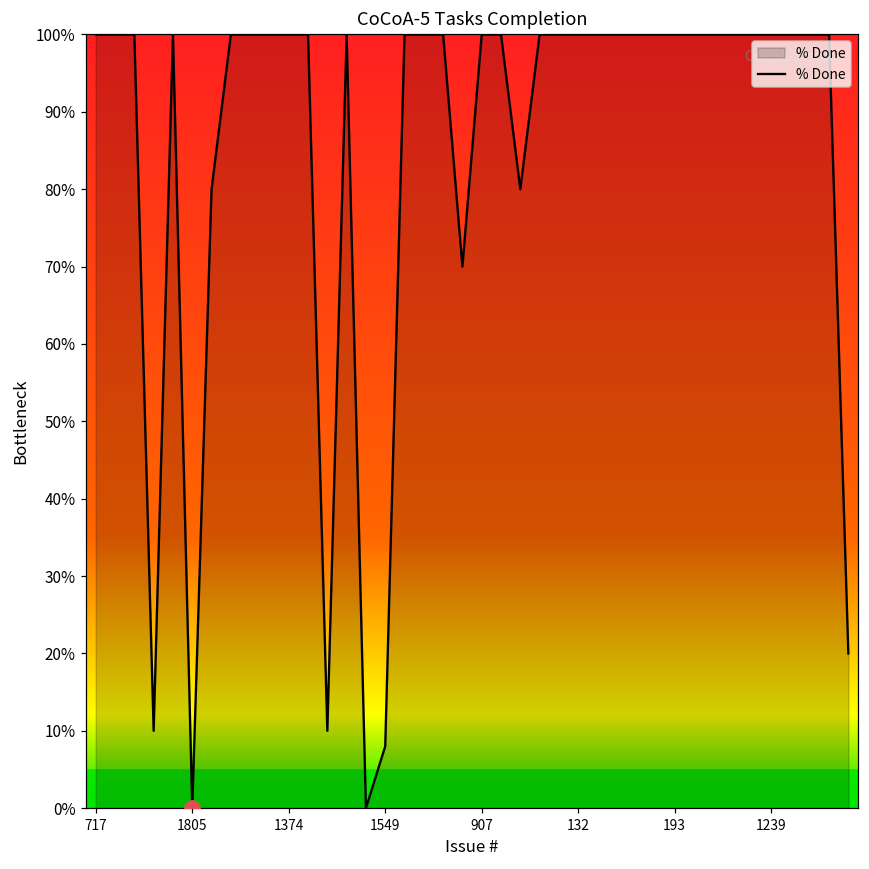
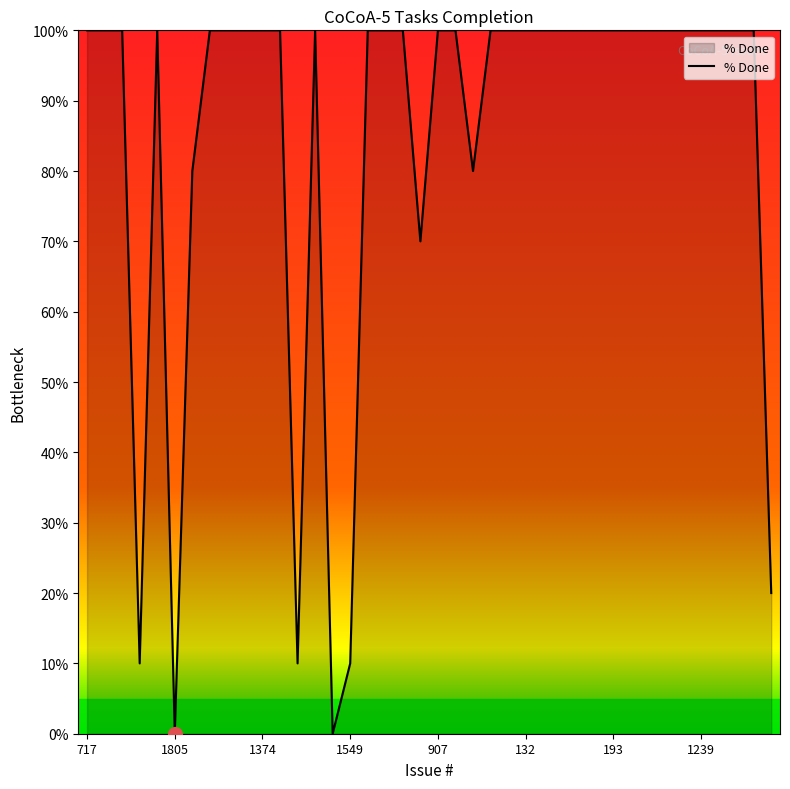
  {
    "% Done": {
      "717": "100%",
      "1374": "100%",
-     "1549": "8%",
+     "1549": "10%",
      "907": "100%",
      "132": "100%",
      "193": "100%",
      "1239": "100%"
    }
  }
